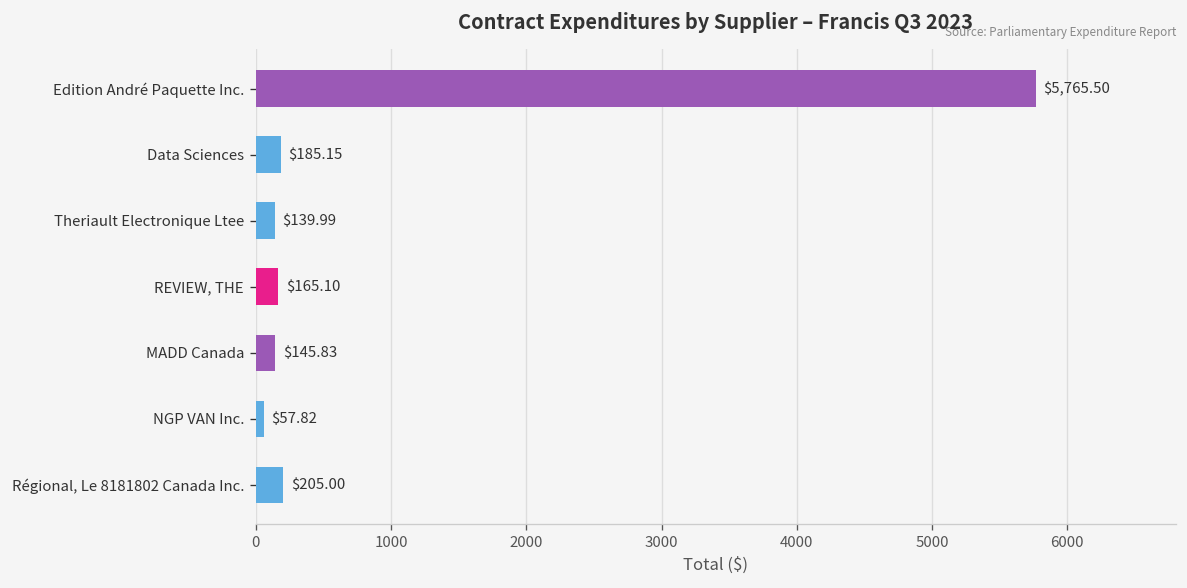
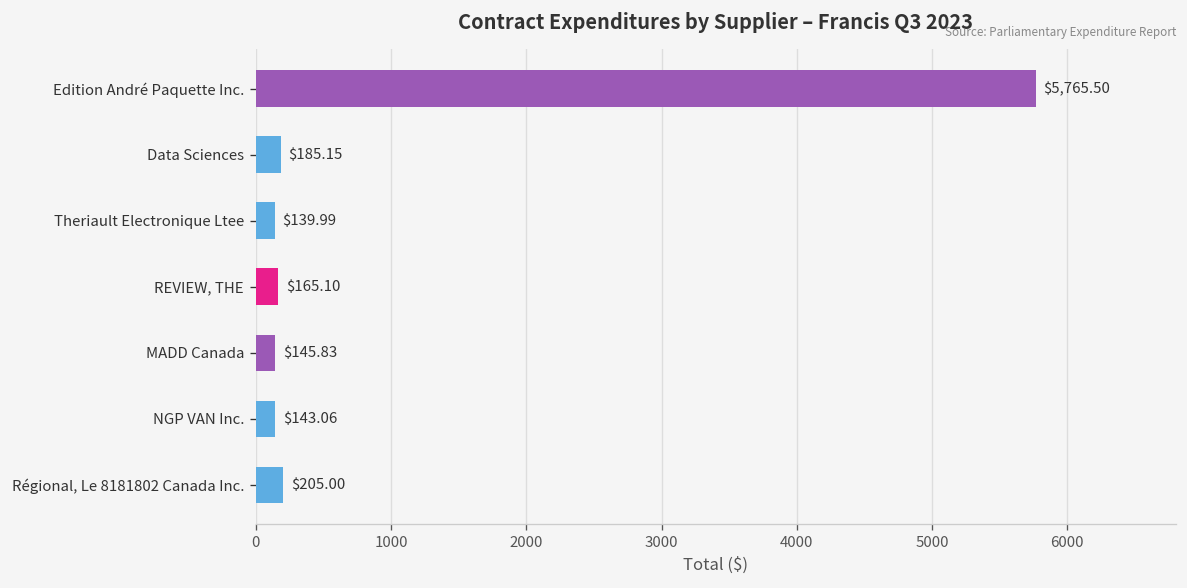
  {
    "Edition André Paquette Inc.": "$5,765.50",
    "Data Sciences": "$185.15",
    "Theriault Electronique Ltee": "$139.99",
    "REVIEW, THE": "$165.10",
    "MADD Canada": "$145.83",
-   "NGP VAN Inc.": "$57.82",
+   "NGP VAN Inc.": "$143.06",
    "Régional, Le 8181802 Canada Inc.": "$205.00"
  }
